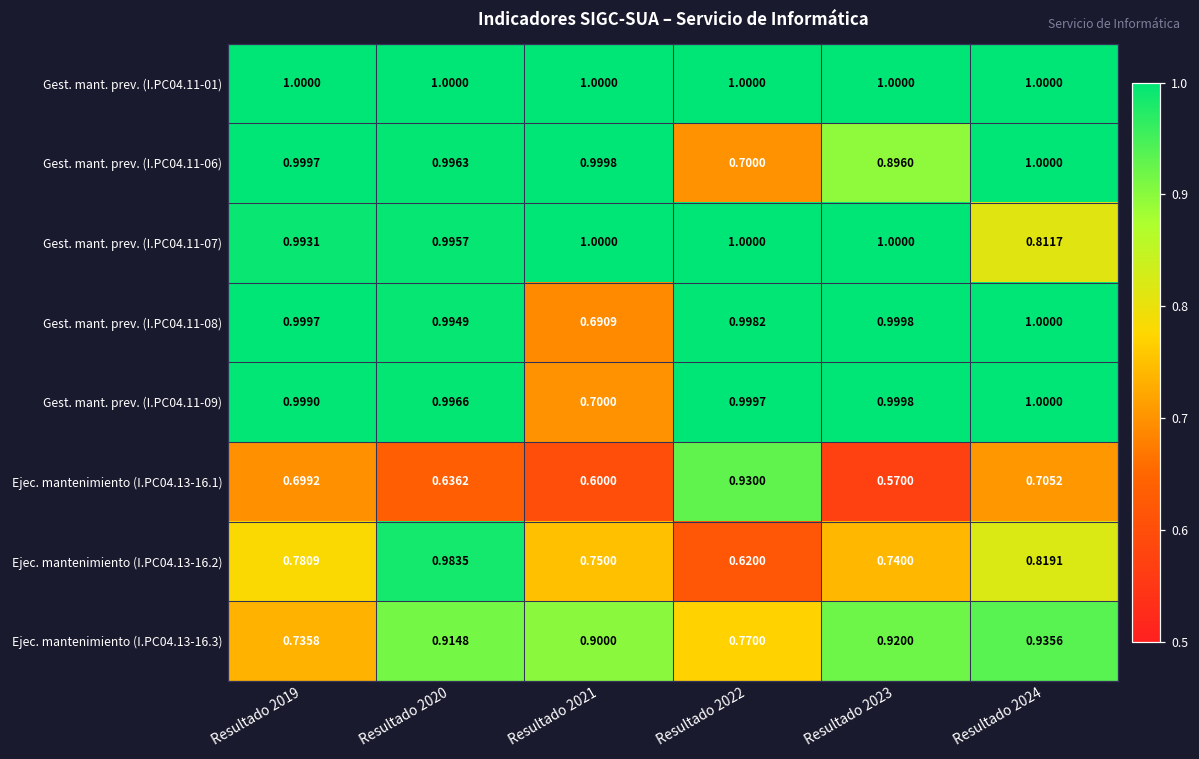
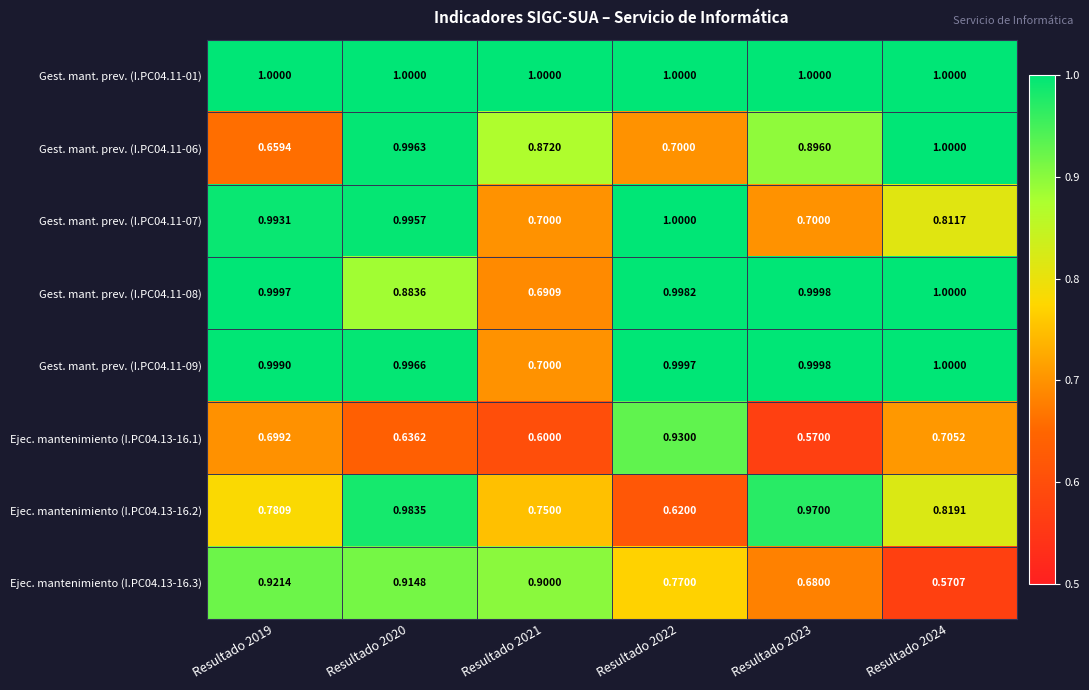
  {
    "Gest. mant. prev. (I.PC04.11-01)": {
      "Resultado 2019": 1.0000,
      "Resultado 2020": 1.0000,
      "Resultado 2021": 1.0000,
      "Resultado 2022": 1.0000,
      "Resultado 2023": 1.0000,
      "Resultado 2024": 1.0000
    },
    "Gest. mant. prev. (I.PC04.11-06)": {
-     "Resultado 2019": 0.9997,
+     "Resultado 2019": 0.6594,
      "Resultado 2020": 0.9963,
-     "Resultado 2021": 0.9998,
+     "Resultado 2021": 0.8720,
      "Resultado 2022": 0.7000,
      "Resultado 2023": 0.8960,
      "Resultado 2024": 1.0000
    },
    "Gest. mant. prev. (I.PC04.11-07)": {
      "Resultado 2019": 0.9931,
      "Resultado 2020": 0.9957,
-     "Resultado 2021": 1.0000,
+     "Resultado 2021": 0.7000,
      "Resultado 2022": 1.0000,
-     "Resultado 2023": 1.0000,
+     "Resultado 2023": 0.7000,
      "Resultado 2024": 0.8117
    },
    "Gest. mant. prev. (I.PC04.11-08)": {
      "Resultado 2019": 0.9997,
-     "Resultado 2020": 0.9949,
+     "Resultado 2020": 0.8836,
      "Resultado 2021": 0.6909,
      "Resultado 2022": 0.9982,
      "Resultado 2023": 0.9998,
      "Resultado 2024": 1.0000
    },
    "Gest. mant. prev. (I.PC04.11-09)": {
      "Resultado 2019": 0.9990,
      "Resultado 2020": 0.9966,
      "Resultado 2021": 0.7000,
      "Resultado 2022": 0.9997,
      "Resultado 2023": 0.9998,
      "Resultado 2024": 1.0000
    },
    "Ejec. mantenimiento (I.PC04.13-16.1)": {
      "Resultado 2019": 0.6992,
      "Resultado 2020": 0.6362,
      "Resultado 2021": 0.6000,
      "Resultado 2022": 0.9300,
      "Resultado 2023": 0.5700,
      "Resultado 2024": 0.7052
    },
    "Ejec. mantenimiento (I.PC04.13-16.2)": {
      "Resultado 2019": 0.7809,
      "Resultado 2020": 0.9835,
      "Resultado 2021": 0.7500,
      "Resultado 2022": 0.6200,
-     "Resultado 2023": 0.7400,
+     "Resultado 2023": 0.9700,
      "Resultado 2024": 0.8191
    },
    "Ejec. mantenimiento (I.PC04.13-16.3)": {
-     "Resultado 2019": 0.7358,
+     "Resultado 2019": 0.9214,
      "Resultado 2020": 0.9148,
      "Resultado 2021": 0.9000,
      "Resultado 2022": 0.7700,
-     "Resultado 2023": 0.9200,
-     "Resultado 2024": 0.9356
+     "Resultado 2023": 0.6800,
+     "Resultado 2024": 0.5707
    }
  }
